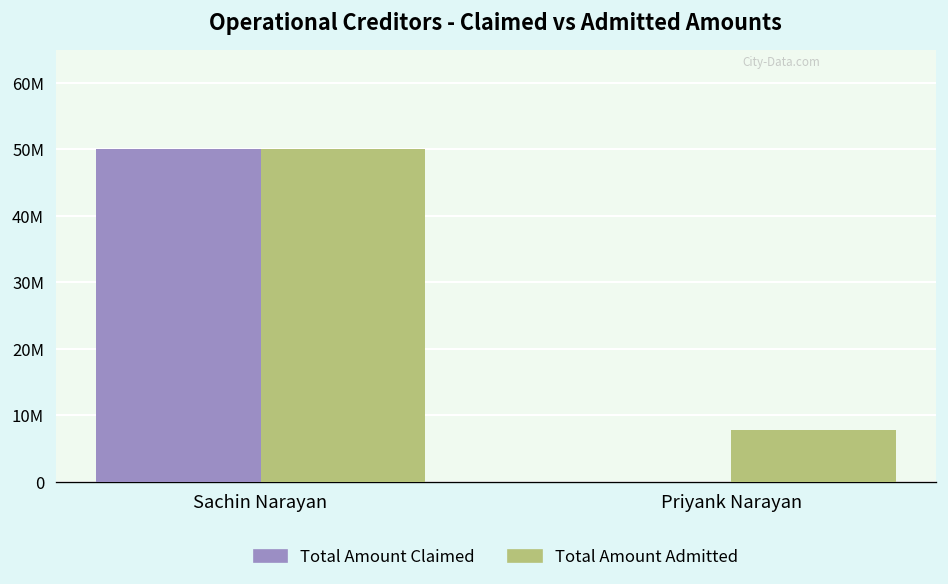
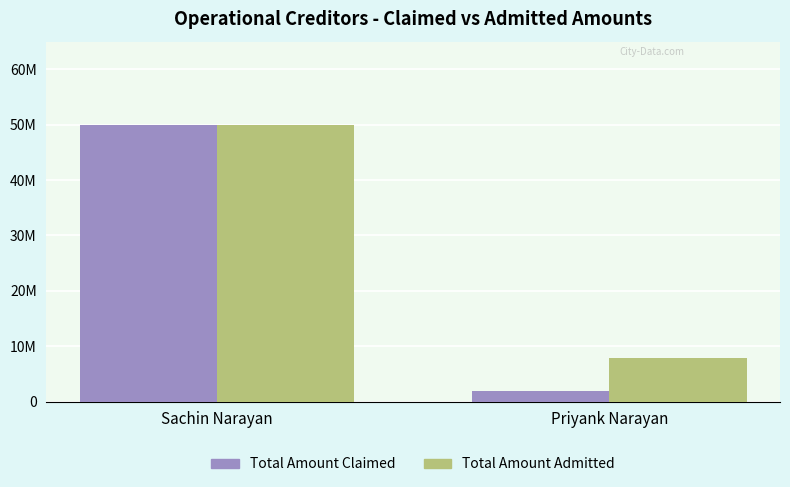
  {
    "Total Amount Claimed": {
      "Sachin Narayan": 50000000,
-     "Priyank Narayan": 0
+     "Priyank Narayan": 2000000
    },
    "Total Amount Admitted": {
      "Sachin Narayan": 50000000,
      "Priyank Narayan": 8000000
    }
  }
